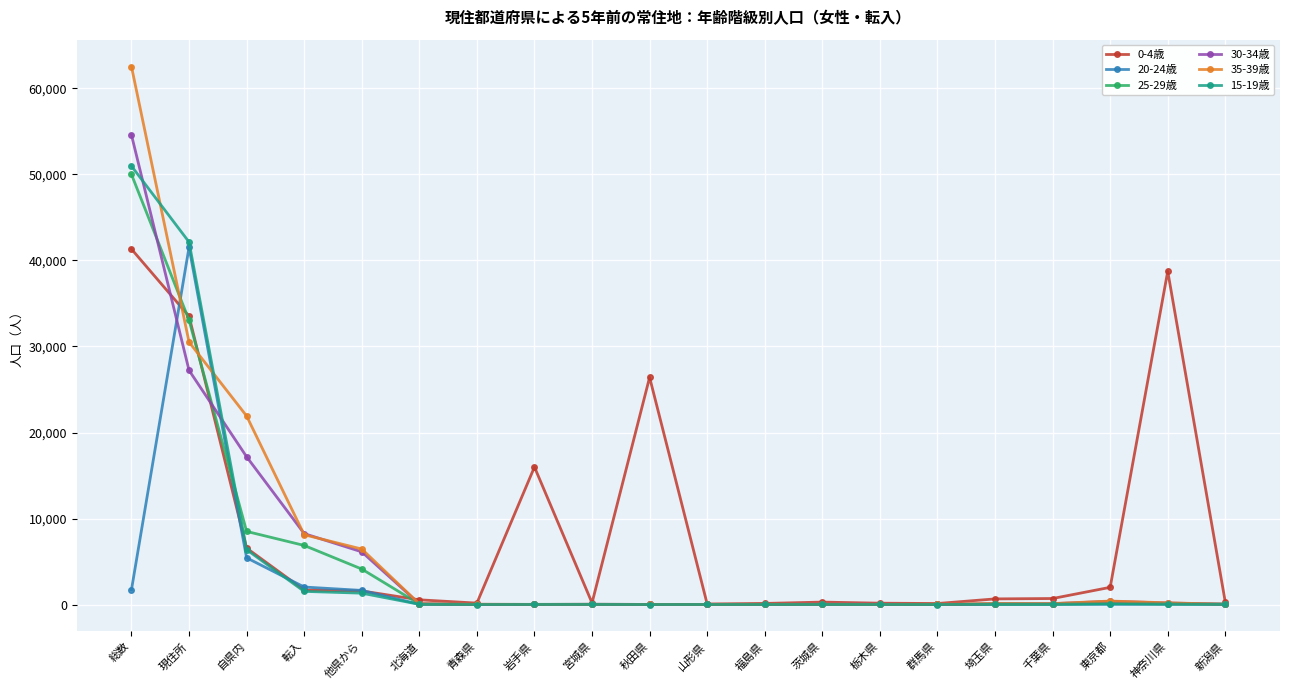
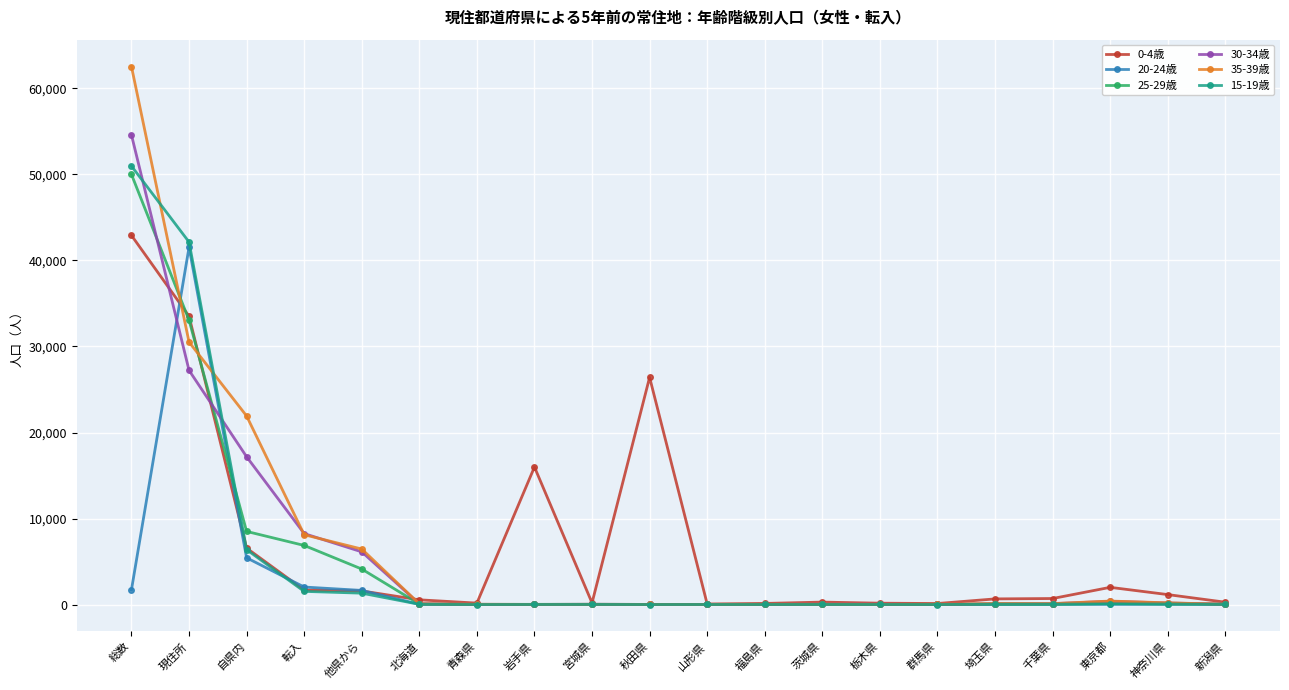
  {
    "0-4歳": {
-     "総数": "41,000",
+     "総数": "43,000",
      "現住所": "34,000",
      "北海道": "1,000",
      "岩手県": "16,000",
      "秋田県": "26,000",
      "埼玉県": "1,000",
      "千葉県": "1,000",
      "東京都": "2,000",
-     "神奈川県": "39,000"
+     "神奈川県": "1,000"
    },
    "20-24歳": {
      "総数": "2,000",
      "現住所": "42,000",
      "自県内": "5,000",
      "転入": "2,000"
    },
    "30-34歳": {
      "総数": "55,000",
      "現住所": "27,000",
      "自県内": "17,000",
      "他県から": "6,000"
    },
    "35-39歳": {
      "総数": "63,000",
      "現住所": "31,000",
      "自県内": "22,000",
      "他県から": "6,000"
    }
  }
